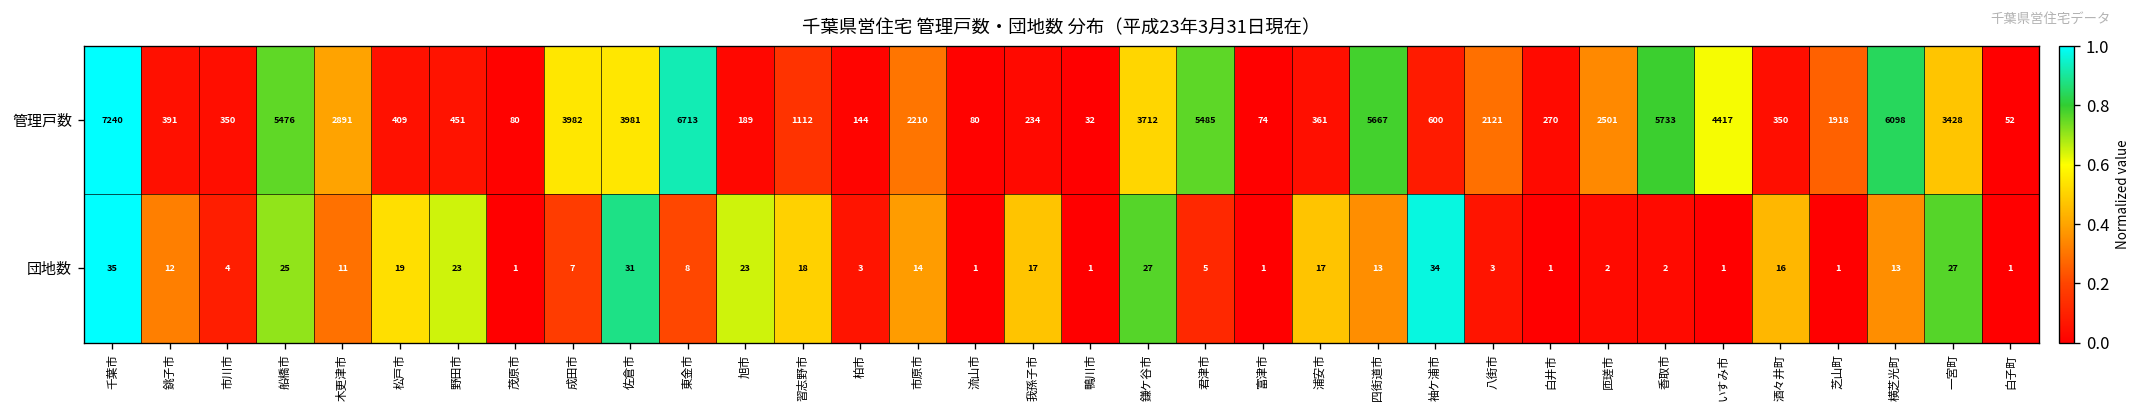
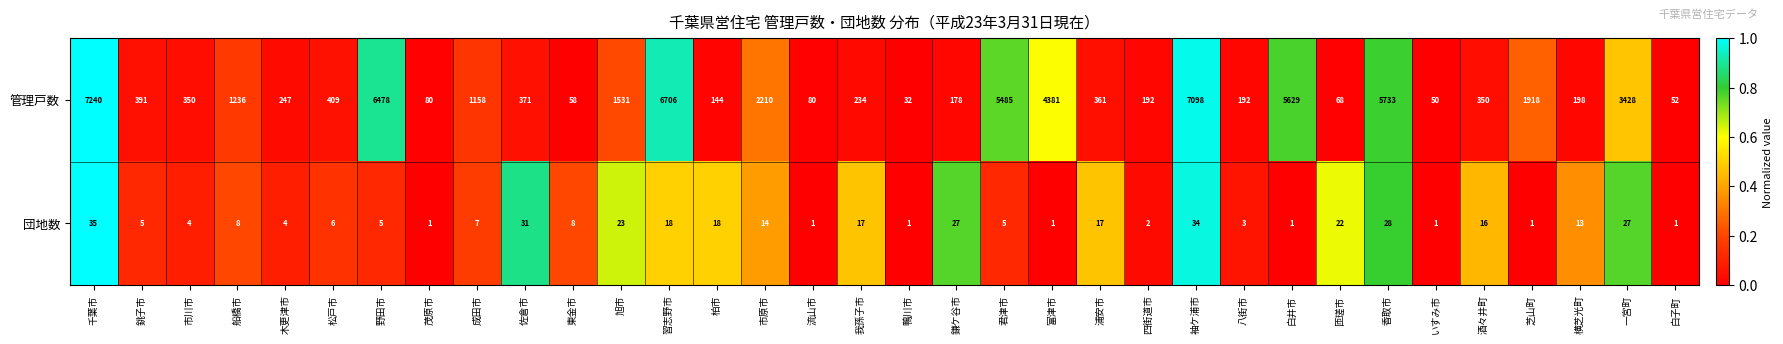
  {
    "管理戸数": {
      "千葉市": 7240,
      "銚子市": 391,
      "市川市": 350,
-     "船橋市": 5476,
-     "木更津市": 2891,
+     "船橋市": 1236,
+     "木更津市": 247,
      "松戸市": 409,
-     "野田市": 451,
+     "野田市": 6478,
      "茂原市": 80,
-     "成田市": 3982,
-     "佐倉市": 3981,
-     "東金市": 6713,
-     "旭市": 189,
-     "習志野市": 1112,
+     "成田市": 1158,
+     "佐倉市": 371,
+     "東金市": 58,
+     "旭市": 1531,
+     "習志野市": 6706,
      "柏市": 144,
      "市原市": 2210,
      "流山市": 80,
      "我孫子市": 234,
      "鴨川市": 32,
-     "鎌ケ谷市": 3712,
+     "鎌ケ谷市": 178,
      "君津市": 5485,
-     "富津市": 74,
+     "富津市": 4381,
      "浦安市": 361,
-     "四街道市": 5667,
-     "袖ケ浦市": 600,
-     "八街市": 2121,
-     "白井市": 270,
-     "匝瑳市": 2501,
+     "四街道市": 192,
+     "袖ケ浦市": 7098,
+     "八街市": 192,
+     "白井市": 5629,
+     "匝瑳市": 68,
      "香取市": 5733,
-     "いすみ市": 4417,
+     "いすみ市": 50,
      "酒々井町": 350,
      "芝山町": 1918,
-     "横芝光町": 6098,
+     "横芝光町": 198,
      "一宮町": 3428,
      "白子町": 52
    },
    "団地数": {
      "千葉市": 35,
-     "銚子市": 12,
+     "銚子市": 5,
      "市川市": 4,
-     "船橋市": 25,
-     "木更津市": 11,
-     "松戸市": 19,
-     "野田市": 23,
+     "船橋市": 8,
+     "木更津市": 4,
+     "松戸市": 6,
+     "野田市": 5,
      "茂原市": 1,
      "成田市": 7,
      "佐倉市": 31,
      "東金市": 8,
      "旭市": 23,
      "習志野市": 18,
-     "柏市": 3,
+     "柏市": 18,
      "市原市": 14,
      "流山市": 1,
      "我孫子市": 17,
      "鴨川市": 1,
      "鎌ケ谷市": 27,
      "君津市": 5,
      "富津市": 1,
      "浦安市": 17,
-     "四街道市": 13,
+     "四街道市": 2,
      "袖ケ浦市": 34,
      "八街市": 3,
      "白井市": 1,
-     "匝瑳市": 2,
-     "香取市": 2,
+     "匝瑳市": 22,
+     "香取市": 28,
      "いすみ市": 1,
      "酒々井町": 16,
      "芝山町": 1,
      "横芝光町": 13,
      "一宮町": 27,
      "白子町": 1
    }
  }
